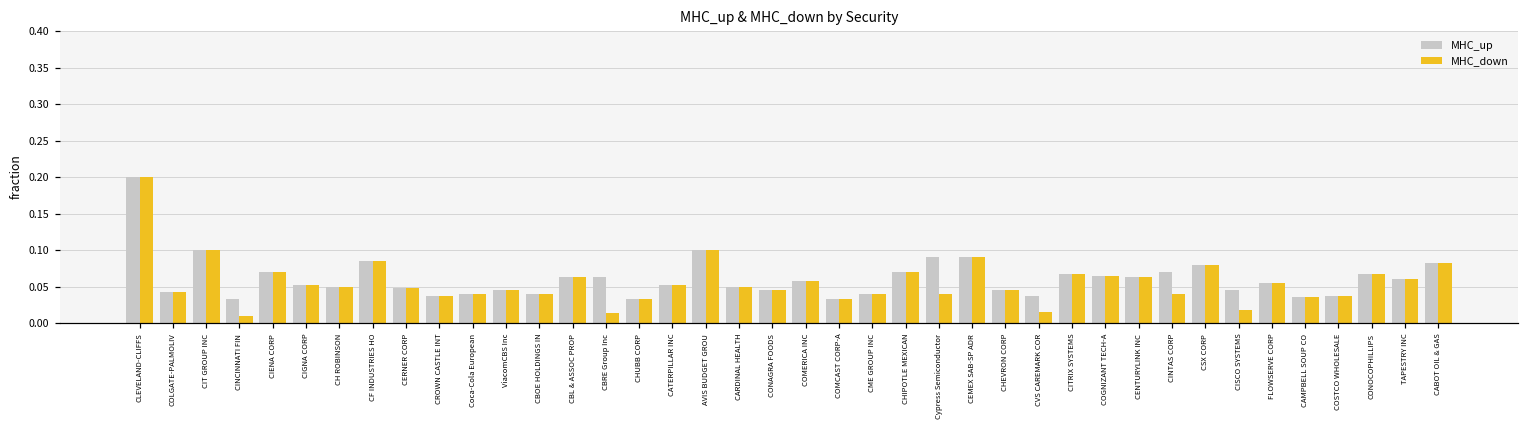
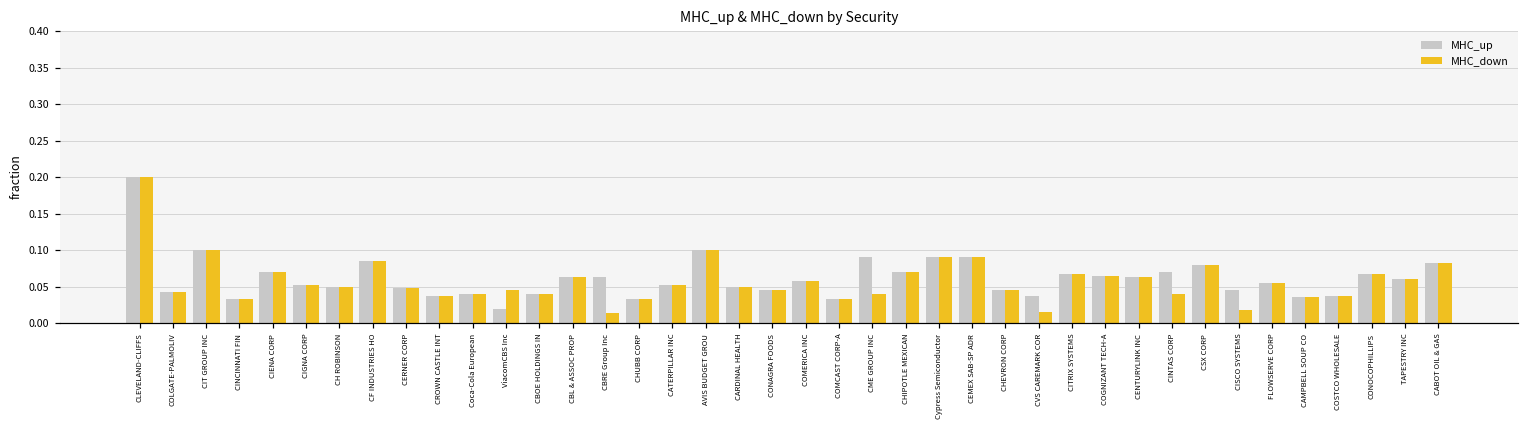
  {
    "MHC_up": {
      "CLEVELAND-CLIFFS": 0.20,
      "COLGATE-PALMOLIV": 0.04,
      "CIT GROUP INC": 0.10,
      "CINCINNATI FIN": 0.03,
      "CIENA CORP": 0.07,
      "CIGNA CORP": 0.05,
      "CH ROBINSON": 0.05,
      "CF INDUSTRIES HO": 0.09,
      "CERNER CORP": 0.05,
      "CROWN CASTLE INT": 0.04,
      "Coca-Cola European": 0.04,
-     "ViacomCBS Inc": 0.05,
+     "ViacomCBS Inc": 0.02,
      "CBOE HOLDINGS IN": 0.04,
      "CBL & ASSOC PROP": 0.06,
      "CBRE Group Inc": 0.06,
      "CHUBB CORP": 0.03,
      "CATERPILLAR INC": 0.05,
      "AVIS BUDGET GROU": 0.10,
      "CARDINAL HEALTH": 0.05,
      "CONAGRA FOODS": 0.05,
      "COMERICA INC": 0.06,
      "COMCAST CORP-A": 0.03,
-     "CME GROUP INC": 0.04,
+     "CME GROUP INC": 0.09,
      "CHIPOTLE MEXICAN": 0.07,
      "Cypress Semiconductor": 0.09,
      "CEMEX SAB-SP ADR": 0.09,
      "CHEVRON CORP": 0.05,
      "CVS CAREMARK COR": 0.04,
      "CITRIX SYSTEMS": 0.07,
      "COGNIZANT TECH-A": 0.07,
      "CENTURYLINK INC": 0.06,
      "CINTAS CORP": 0.07,
      "CSX CORP": 0.08,
      "CISCO SYSTEMS": 0.05,
      "FLOWSERVE CORP": 0.06,
      "CAMPBELL SOUP CO": 0.04,
      "COSTCO WHOLESALE": 0.04,
      "CONOCOPHILLIPS": 0.07,
      "TAPESTRY INC": 0.06,
      "CABOT OIL & GAS": 0.08
    },
    "MHC_down": {
      "CLEVELAND-CLIFFS": 0.20,
      "COLGATE-PALMOLIV": 0.04,
      "CIT GROUP INC": 0.10,
-     "CINCINNATI FIN": 0.01,
+     "CINCINNATI FIN": 0.03,
      "CIENA CORP": 0.07,
      "CIGNA CORP": 0.05,
      "CH ROBINSON": 0.05,
      "CF INDUSTRIES HO": 0.09,
      "CERNER CORP": 0.05,
      "CROWN CASTLE INT": 0.04,
      "Coca-Cola European": 0.04,
      "ViacomCBS Inc": 0.05,
      "CBOE HOLDINGS IN": 0.04,
      "CBL & ASSOC PROP": 0.06,
      "CBRE Group Inc": 0.01,
      "CHUBB CORP": 0.03,
      "CATERPILLAR INC": 0.05,
      "AVIS BUDGET GROU": 0.10,
      "CARDINAL HEALTH": 0.05,
      "CONAGRA FOODS": 0.05,
      "COMERICA INC": 0.06,
      "COMCAST CORP-A": 0.03,
      "CME GROUP INC": 0.04,
      "CHIPOTLE MEXICAN": 0.07,
-     "Cypress Semiconductor": 0.04,
+     "Cypress Semiconductor": 0.09,
      "CEMEX SAB-SP ADR": 0.09,
      "CHEVRON CORP": 0.05,
      "CVS CAREMARK COR": 0.02,
      "CITRIX SYSTEMS": 0.07,
      "COGNIZANT TECH-A": 0.07,
      "CENTURYLINK INC": 0.06,
      "CINTAS CORP": 0.04,
      "CSX CORP": 0.08,
      "CISCO SYSTEMS": 0.02,
      "FLOWSERVE CORP": 0.06,
      "CAMPBELL SOUP CO": 0.04,
      "COSTCO WHOLESALE": 0.04,
      "CONOCOPHILLIPS": 0.07,
      "TAPESTRY INC": 0.06,
      "CABOT OIL & GAS": 0.08
    }
  }
